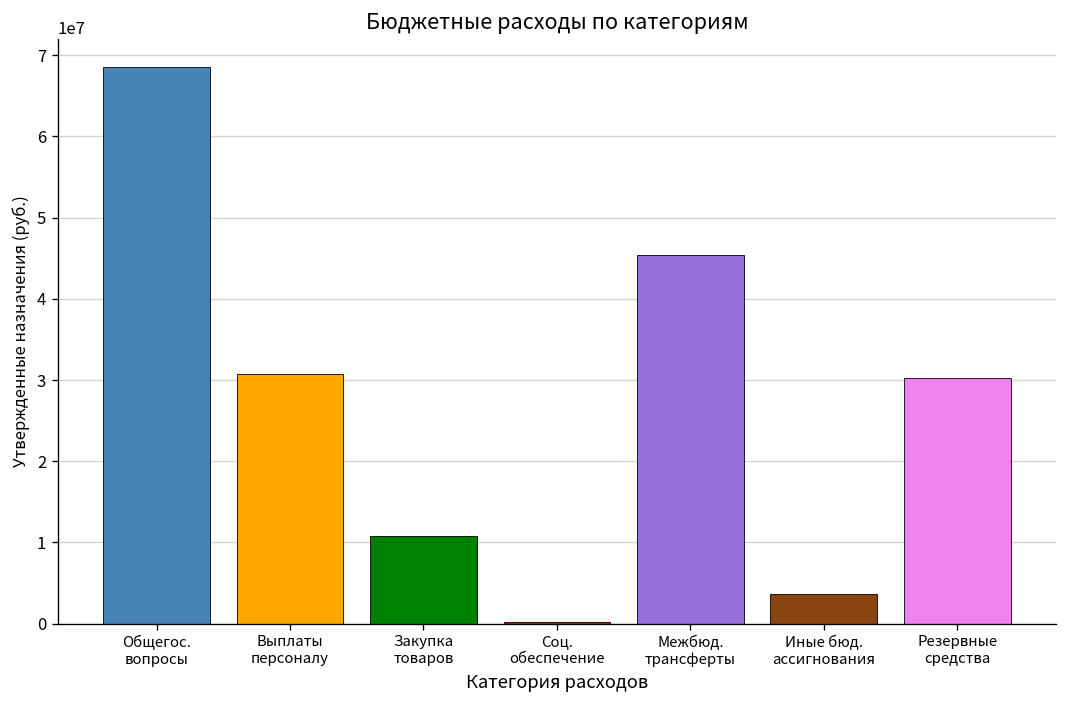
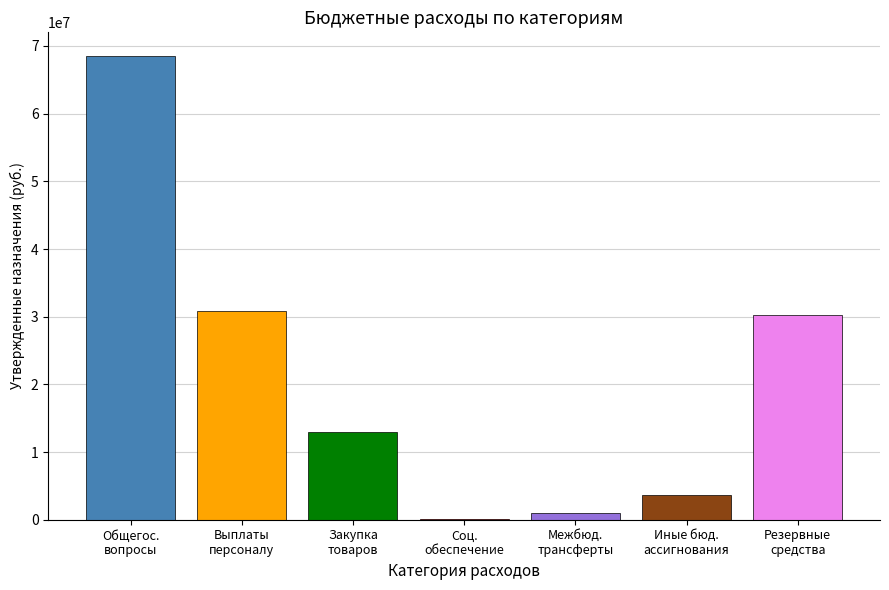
  {
    "Общегос. вопросы": 69000000,
    "Выплаты персоналу": 31000000,
-   "Закупка товаров": 11000000,
-   "Межбюд. трансферты": 45000000,
+   "Закупка товаров": 13000000,
+   "Межбюд. трансферты": 1000000,
    "Иные бюд. ассигнования": 4000000,
    "Резервные средства": 30000000
  }
